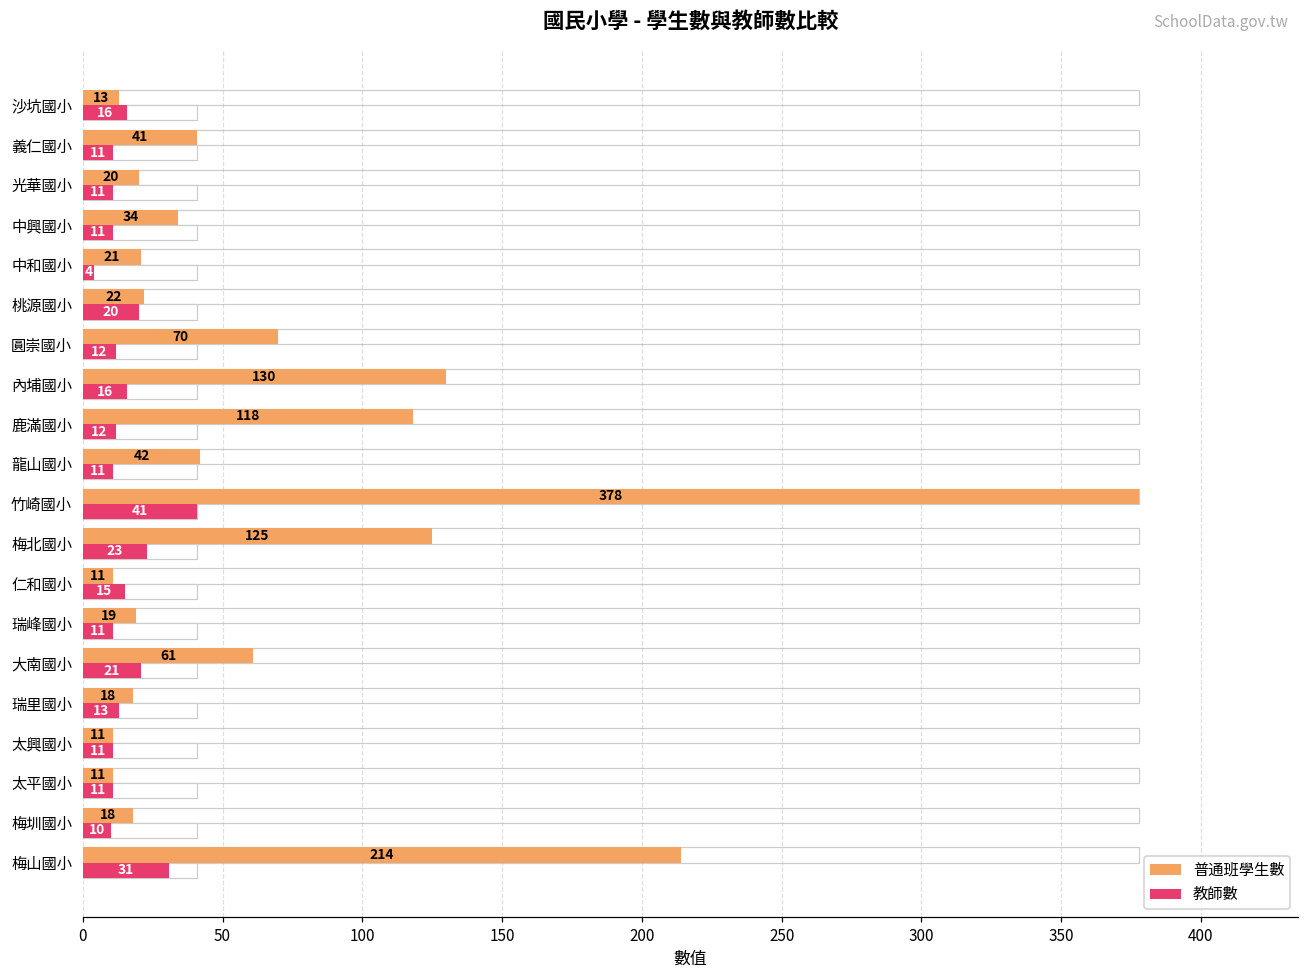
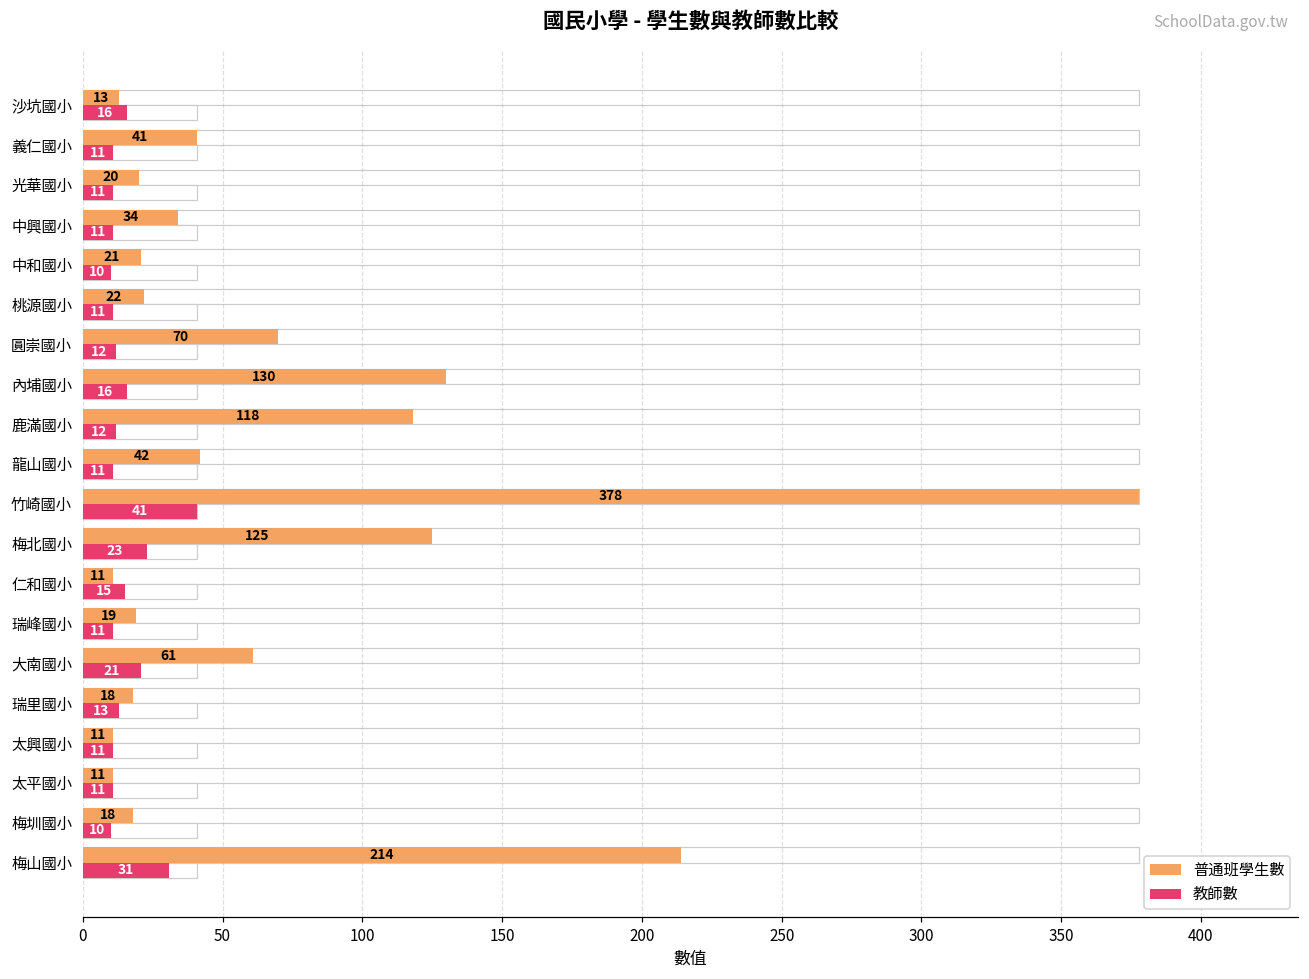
  {
    "普通班學生數": {
      "竹崎國小": 378
    },
    "教師數": {
-     "中和國小": 4,
-     "桃源國小": 20,
+     "中和國小": 10,
+     "桃源國小": 11,
      "竹崎國小": 41
    }
  }
